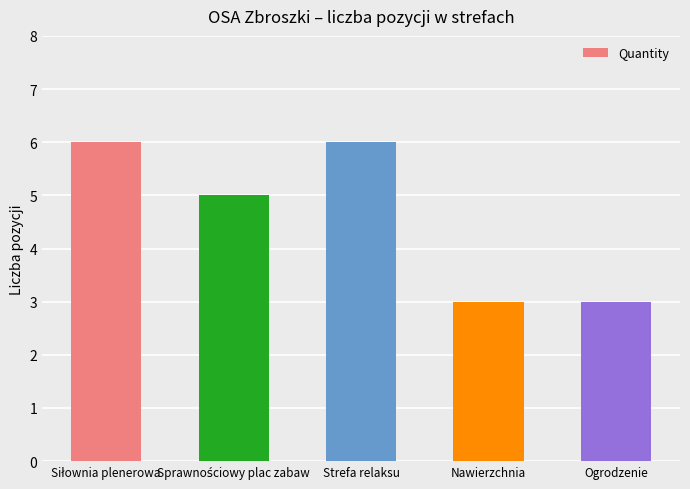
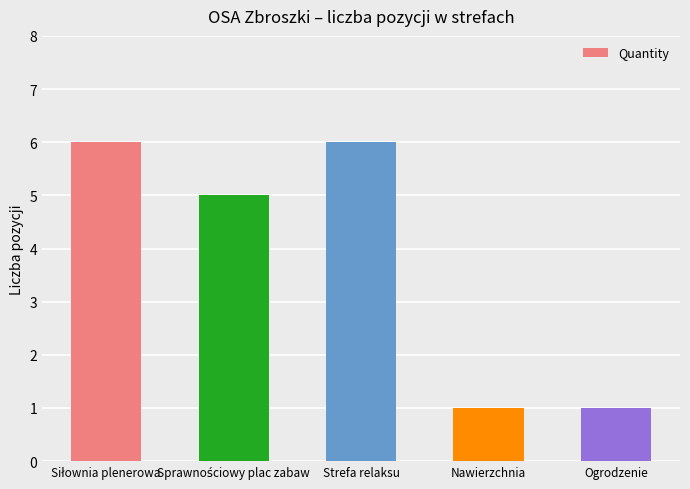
  {
    "Siłownia plenerowa": 6,
    "Sprawnościowy plac zabaw": 5,
    "Strefa relaksu": 6,
-   "Nawierzchnia": 3,
-   "Ogrodzenie": 3
+   "Nawierzchnia": 1,
+   "Ogrodzenie": 1
  }
